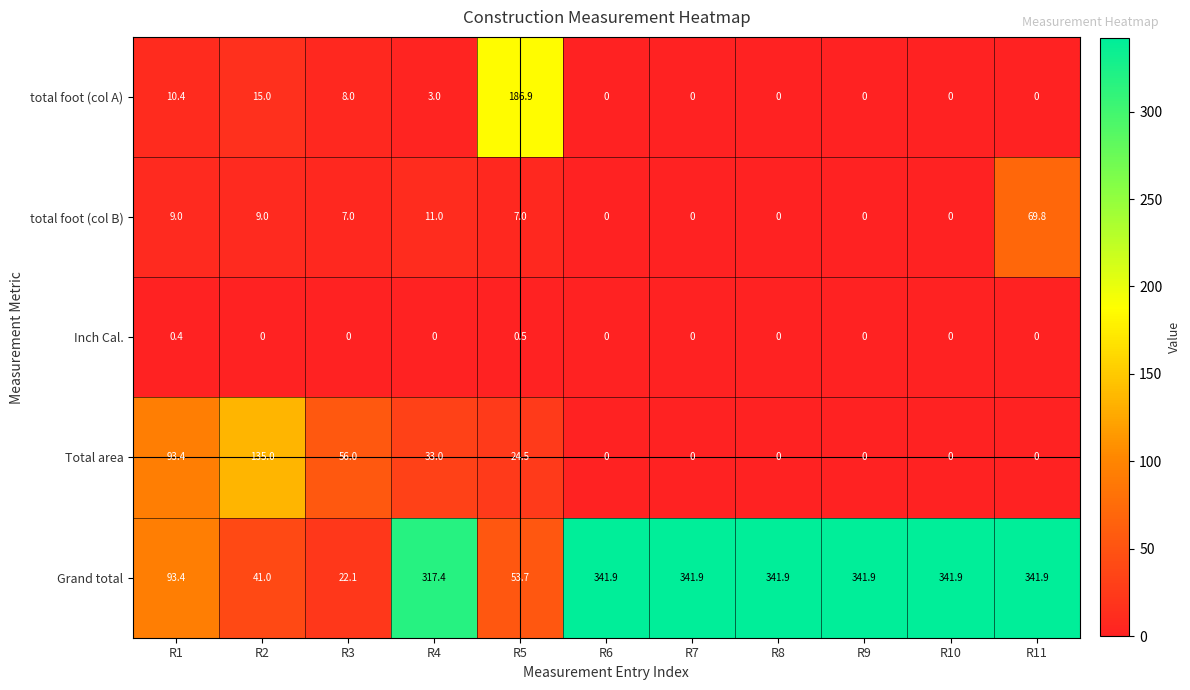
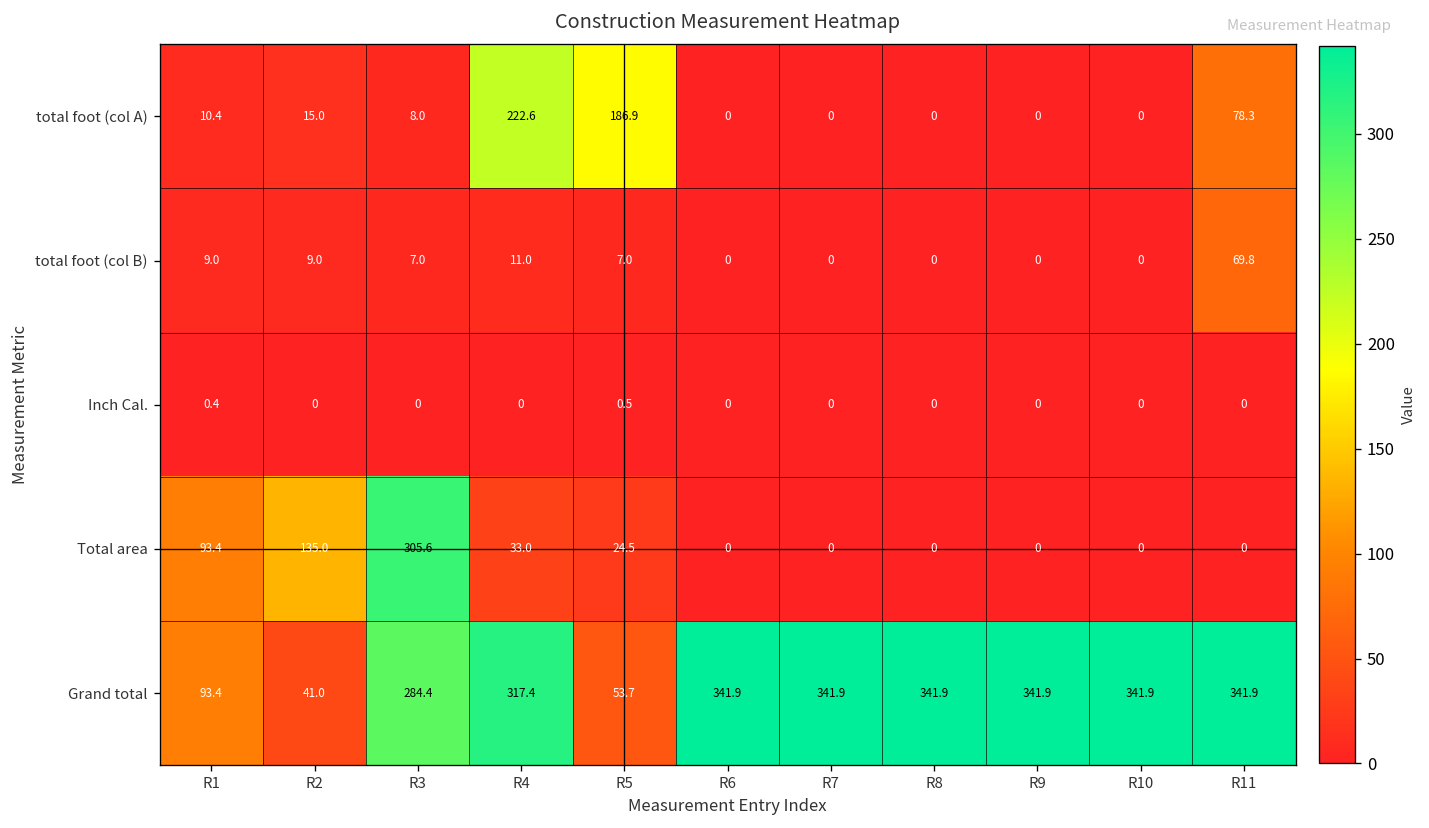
  {
    "total foot (col A)": {
      "R1": 10.4,
      "R2": 15.0,
      "R3": 8.0,
-     "R4": 3.0,
+     "R4": 222.6,
      "R5": 186.9,
      "R6": 0,
      "R7": 0,
      "R8": 0,
      "R9": 0,
      "R10": 0,
-     "R11": 0
+     "R11": 78.3
    },
    "total foot (col B)": {
      "R1": 9.0,
      "R2": 9.0,
      "R3": 7.0,
      "R4": 11.0,
      "R5": 7.0,
      "R6": 0,
      "R7": 0,
      "R8": 0,
      "R9": 0,
      "R10": 0,
      "R11": 69.8
    },
    "Inch Cal.": {
      "R1": 0.4,
      "R2": 0,
      "R3": 0,
      "R4": 0,
      "R5": 0.5,
      "R6": 0,
      "R7": 0,
      "R8": 0,
      "R9": 0,
      "R10": 0,
      "R11": 0
    },
    "Total area": {
      "R1": 93.4,
      "R2": 135.0,
-     "R3": 56.0,
+     "R3": 305.6,
      "R4": 33.0,
      "R5": 24.5,
      "R6": 0,
      "R7": 0,
      "R8": 0,
      "R9": 0,
      "R10": 0,
      "R11": 0
    },
    "Grand total": {
      "R1": 93.4,
      "R2": 41.0,
-     "R3": 22.1,
+     "R3": 284.4,
      "R4": 317.4,
      "R5": 53.7,
      "R6": 341.9,
      "R7": 341.9,
      "R8": 341.9,
      "R9": 341.9,
      "R10": 341.9,
      "R11": 341.9
    }
  }
